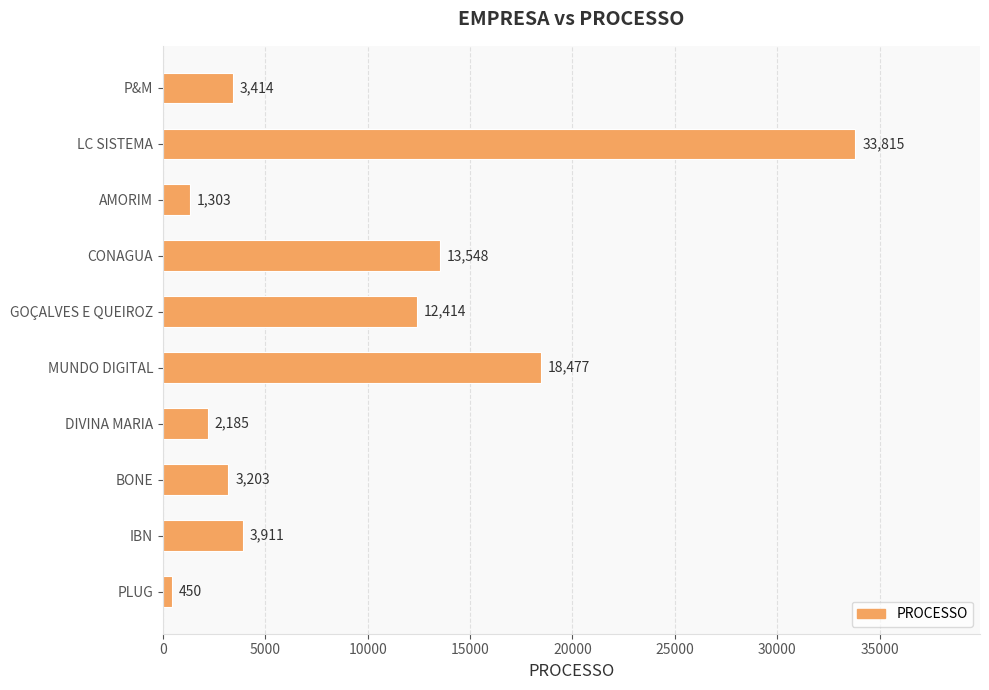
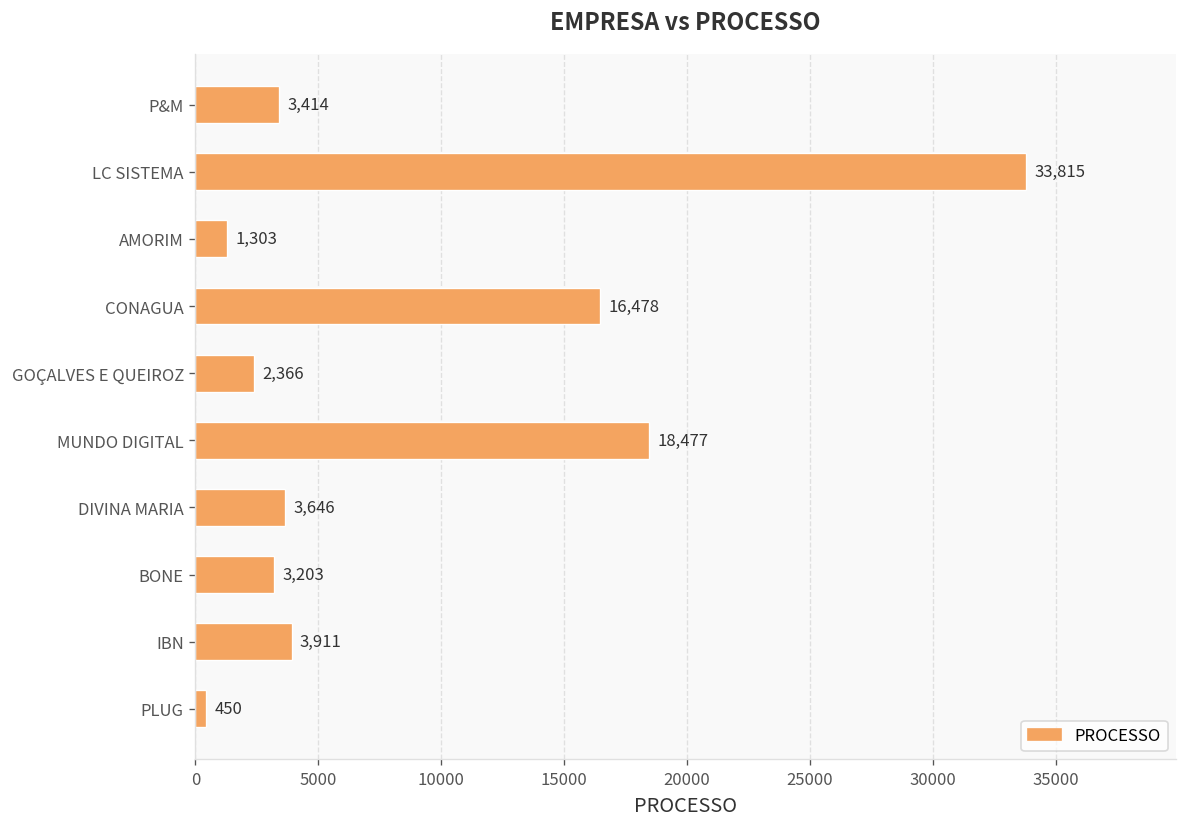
  {
    "P&M": "3,414",
    "LC SISTEMA": "33,815",
    "AMORIM": "1,303",
-   "CONAGUA": "13,548",
-   "GOÇALVES E QUEIROZ": "12,414",
+   "CONAGUA": "16,478",
+   "GOÇALVES E QUEIROZ": "2,366",
    "MUNDO DIGITAL": "18,477",
-   "DIVINA MARIA": "2,185",
+   "DIVINA MARIA": "3,646",
    "BONE": "3,203",
    "IBN": "3,911",
    "PLUG": "450"
  }
